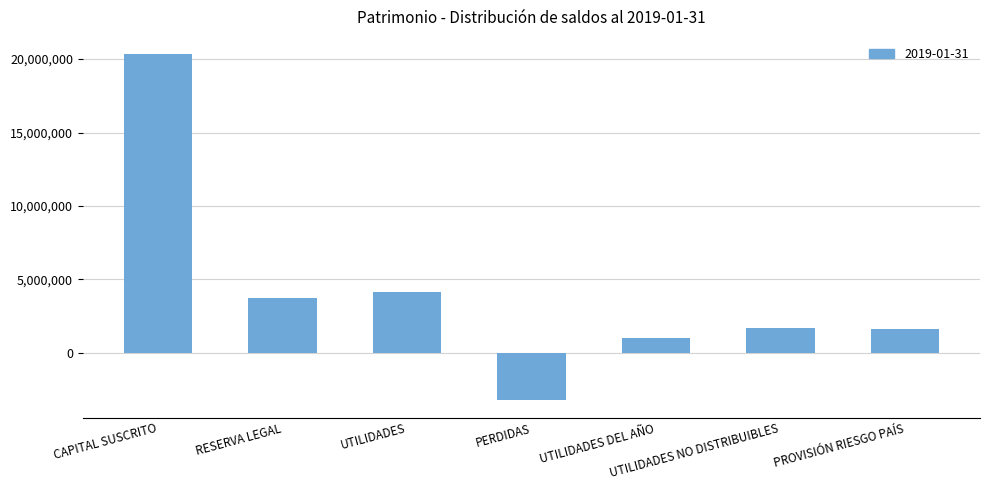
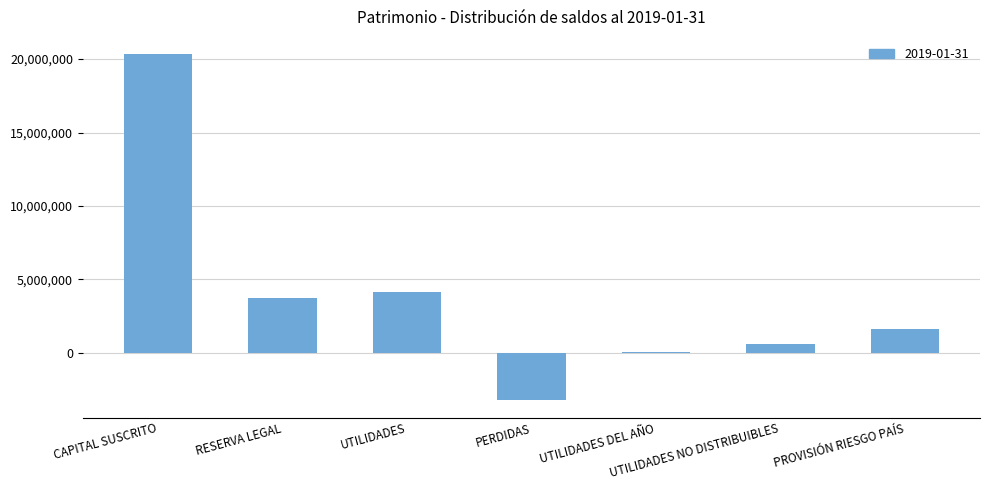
  {
    "CAPITAL SUSCRITO": "20,300,000",
    "RESERVA LEGAL": "3,700,000",
    "UTILIDADES": "4,200,000",
    "PERDIDAS": "-3,200,000",
-   "UTILIDADES DEL AÑO": "1,000,000",
-   "UTILIDADES NO DISTRIBUIBLES": "1,700,000",
+   "UTILIDADES DEL AÑO": "100,000",
+   "UTILIDADES NO DISTRIBUIBLES": "600,000",
    "PROVISIÓN RIESGO PAÍS": "1,600,000"
  }
